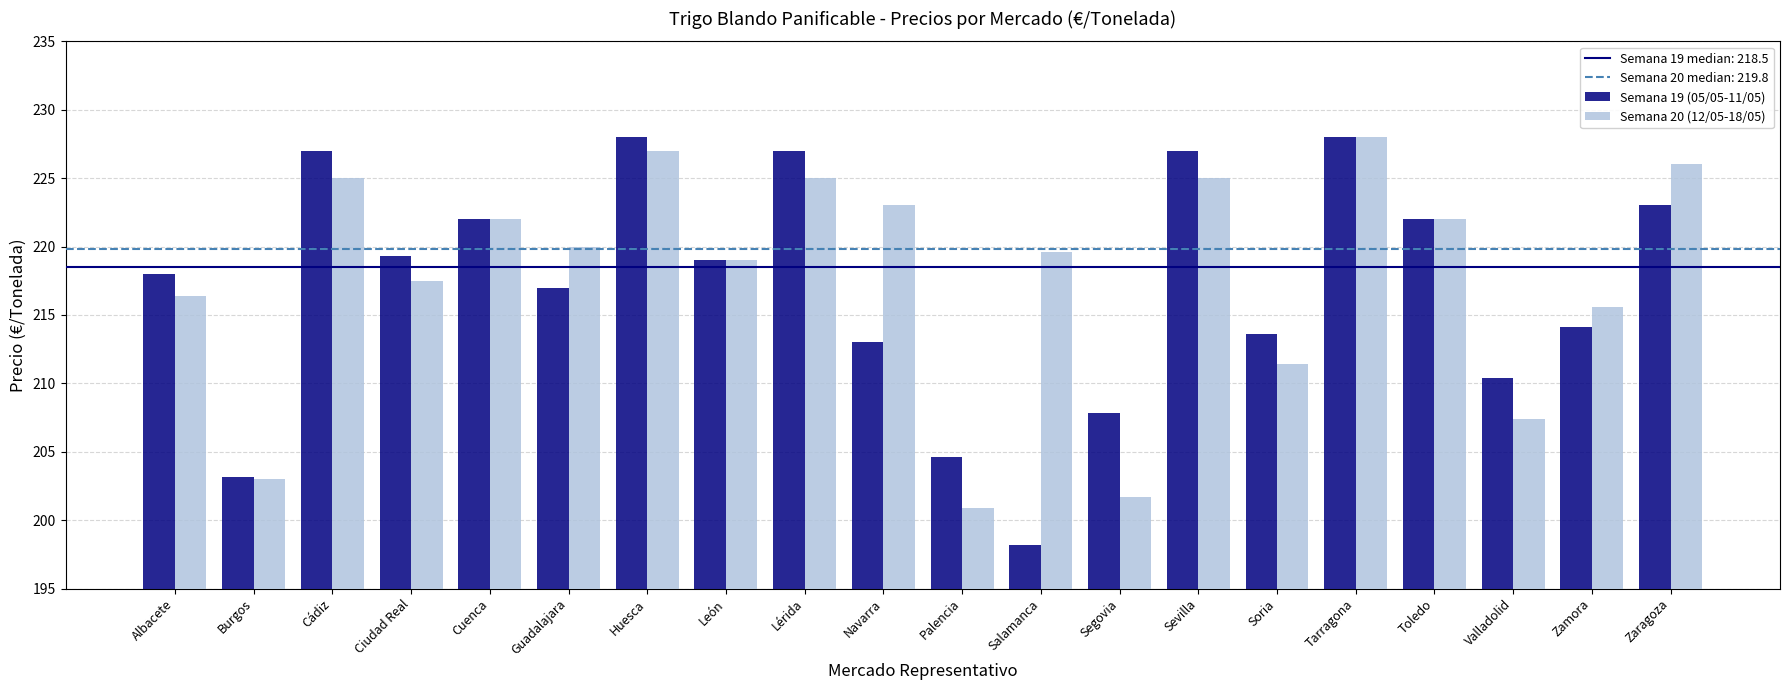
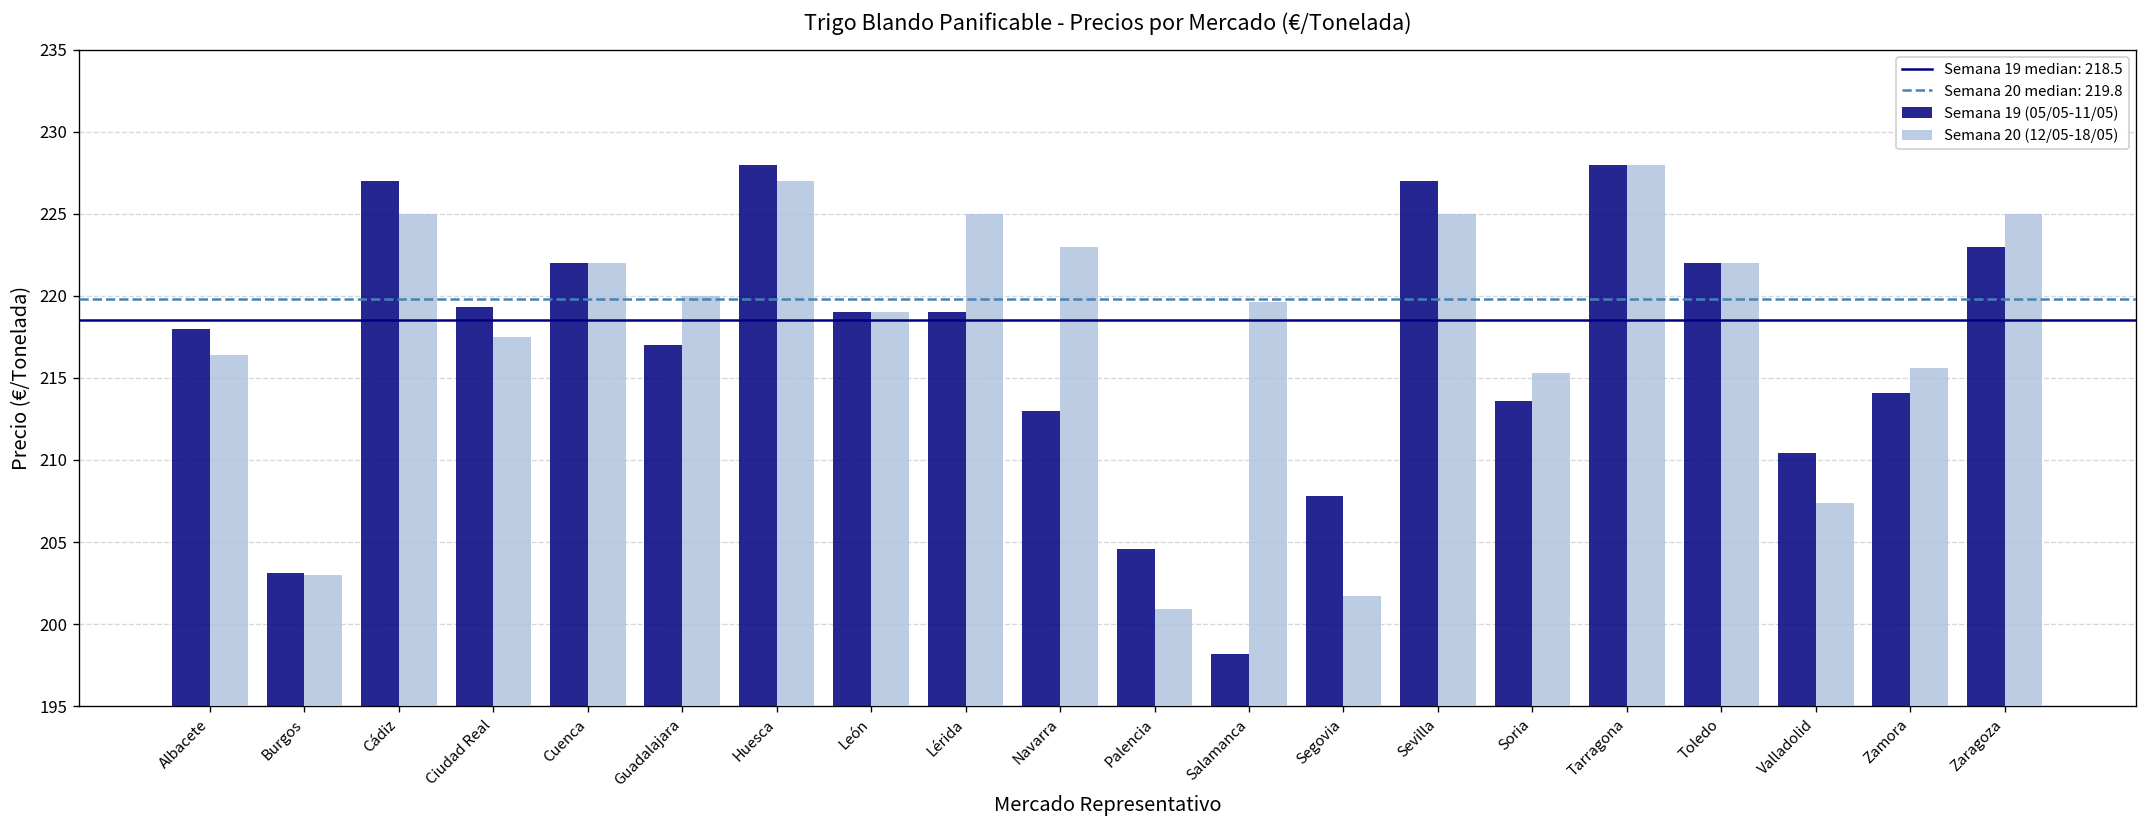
  {
    "Semana 19 (05/05-11/05)": {
      "Albacete": 218,
      "Burgos": 203,
      "Cádiz": 227,
      "Ciudad Real": 219.3,
      "Cuenca": 222,
      "Guadalajara": 217,
      "Huesca": 228,
      "León": 219,
-     "Lérida": 227,
+     "Lérida": 219,
      "Navarra": 213,
      "Palencia": 204.6,
      "Salamanca": 198.2,
      "Segovia": 207.8,
      "Sevilla": 227,
      "Soria": 213.6,
      "Tarragona": 228,
      "Toledo": 222,
      "Valladolid": 210.4,
      "Zamora": 214,
      "Zaragoza": 223
    },
    "Semana 20 (12/05-18/05)": {
      "Albacete": 216.4,
      "Burgos": 203.0,
      "Cádiz": 225.0,
      "Ciudad Real": 217.5,
      "Cuenca": 222.0,
      "Guadalajara": 220.0,
      "Huesca": 227.0,
      "León": 219.0,
      "Lérida": 225.0,
      "Navarra": 223.0,
      "Palencia": 200.9,
      "Salamanca": 219.6,
      "Segovia": 201.7,
      "Sevilla": 225.0,
-     "Soria": 211.4,
+     "Soria": 215.3,
      "Tarragona": 228.0,
      "Toledo": 222.0,
      "Valladolid": 207.4,
      "Zamora": 215.6,
-     "Zaragoza": 226
+     "Zaragoza": 225
    }
  }
